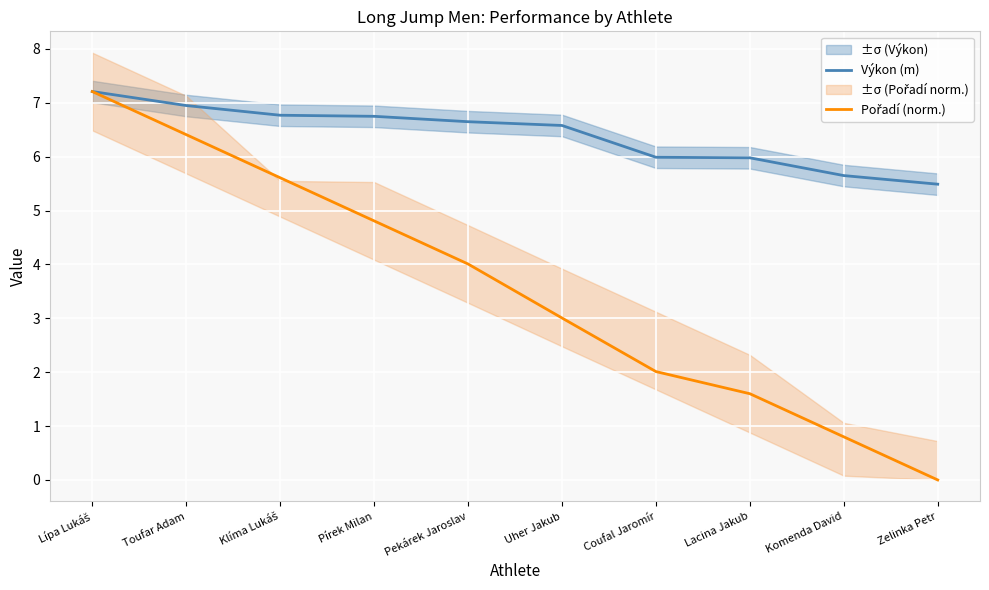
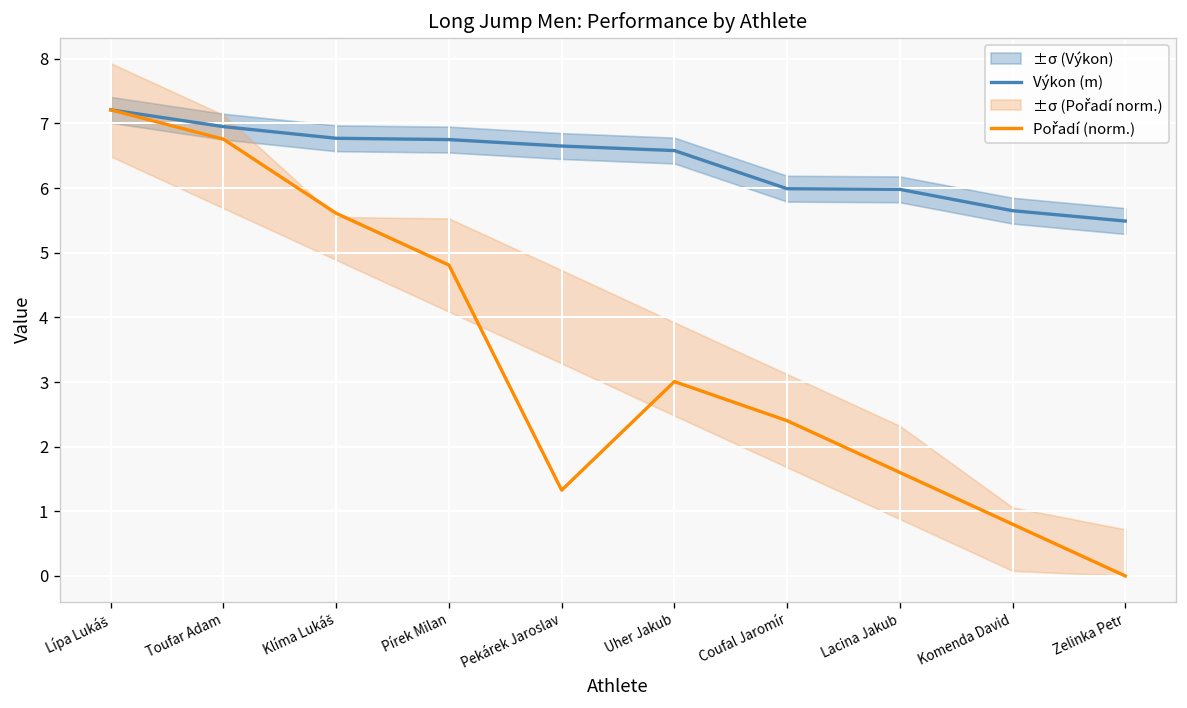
  {
    "Pořadí (norm.)": {
-     "Toufar Adam": 6.4,
+     "Toufar Adam": 6.8,
      "Klíma Lukáš": 5.6,
      "Pírek Milan": 4.8,
-     "Pekárek Jaroslav": 4.0,
+     "Pekárek Jaroslav": 1.3,
      "Uher Jakub": 3.0,
-     "Coufal Jaromír": 2.0,
+     "Coufal Jaromír": 2.4,
      "Lacina Jakub": 1.6,
      "Komenda David": 0.8,
      "Zelinka Petr": 0.0
    },
    "±σ (Pořadí norm.)": {
      "Zelinka Petr": 0.7
    }
  }
